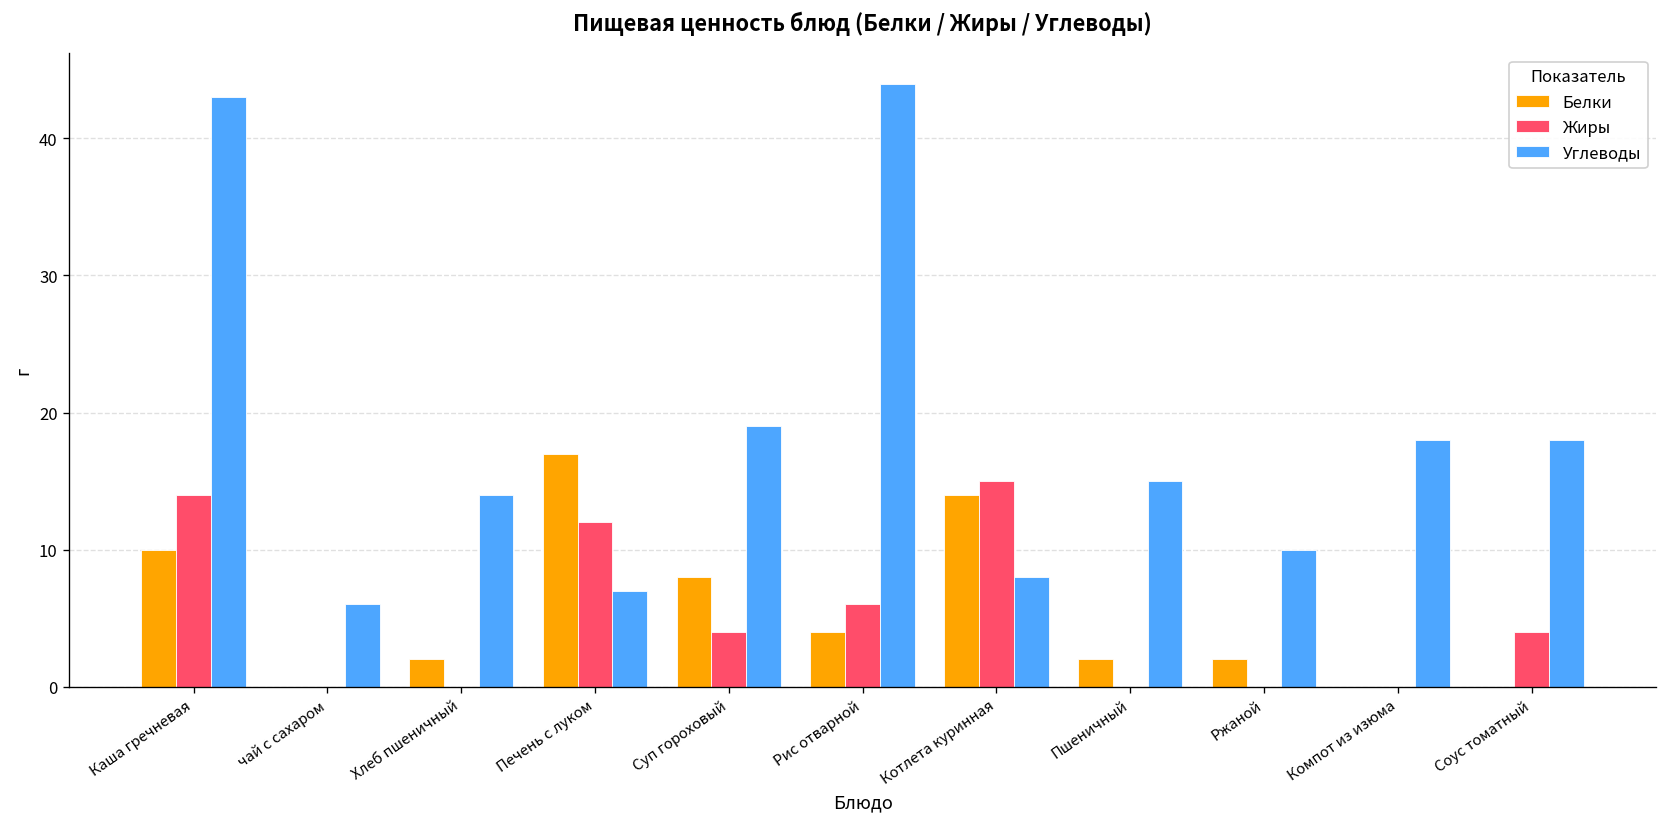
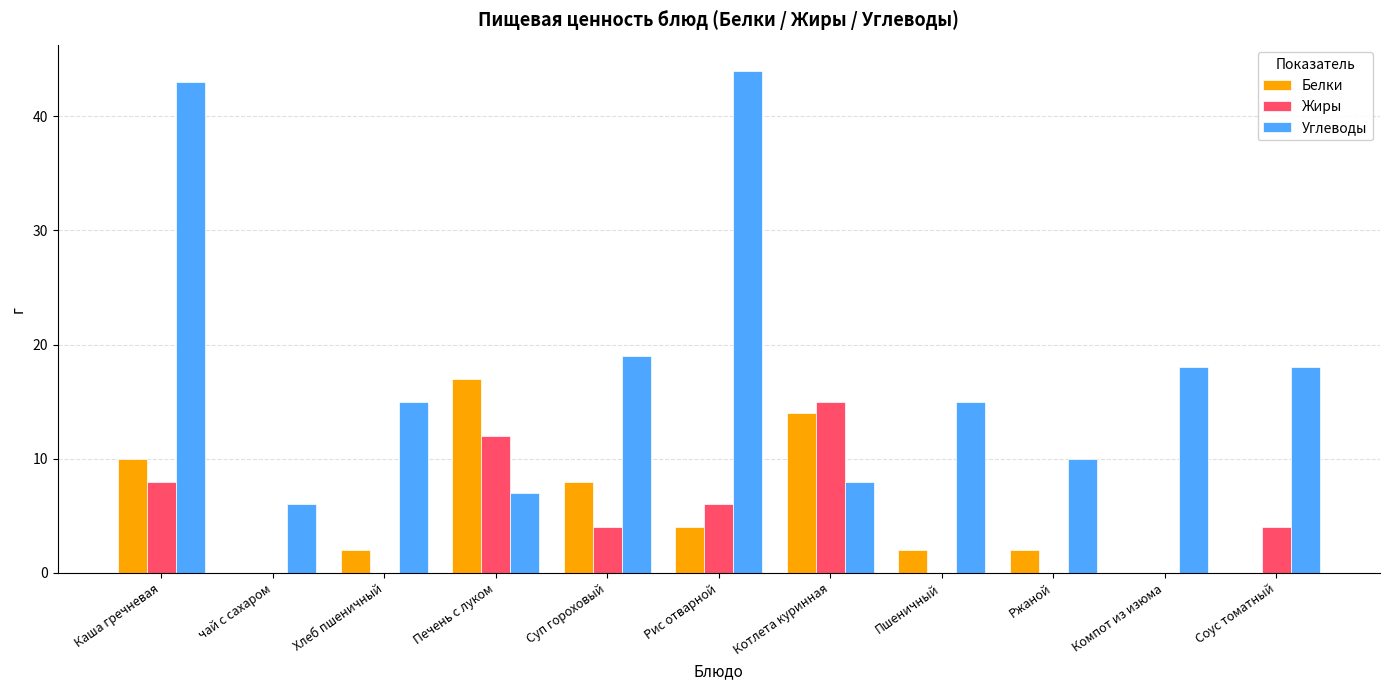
  {
    "Белки": {
      "Каша гречневая": 10,
      "чай с сахаром": 0,
      "Хлеб пшеничный": 2,
      "Печень с луком": 17,
      "Суп гороховый": 8,
      "Рис отварной": 4,
      "Котлета куринная": 14,
      "Пшеничный": 2,
      "Ржаной": 2,
      "Компот из изюма": 0,
      "Соус томатный": 0
    },
    "Жиры": {
-     "Каша гречневая": 14,
+     "Каша гречневая": 8,
      "чай с сахаром": 0,
      "Хлеб пшеничный": 0,
      "Печень с луком": 12,
      "Суп гороховый": 4,
      "Рис отварной": 6,
      "Котлета куринная": 15,
      "Пшеничный": 0,
      "Ржаной": 0,
      "Компот из изюма": 0,
      "Соус томатный": 4
    },
    "Углеводы": {
      "Каша гречневая": 43,
      "чай с сахаром": 6,
-     "Хлеб пшеничный": 14,
+     "Хлеб пшеничный": 15,
      "Печень с луком": 7,
      "Суп гороховый": 19,
      "Рис отварной": 44,
      "Котлета куринная": 8,
      "Пшеничный": 15,
      "Ржаной": 10,
      "Компот из изюма": 18,
      "Соус томатный": 18
    }
  }
